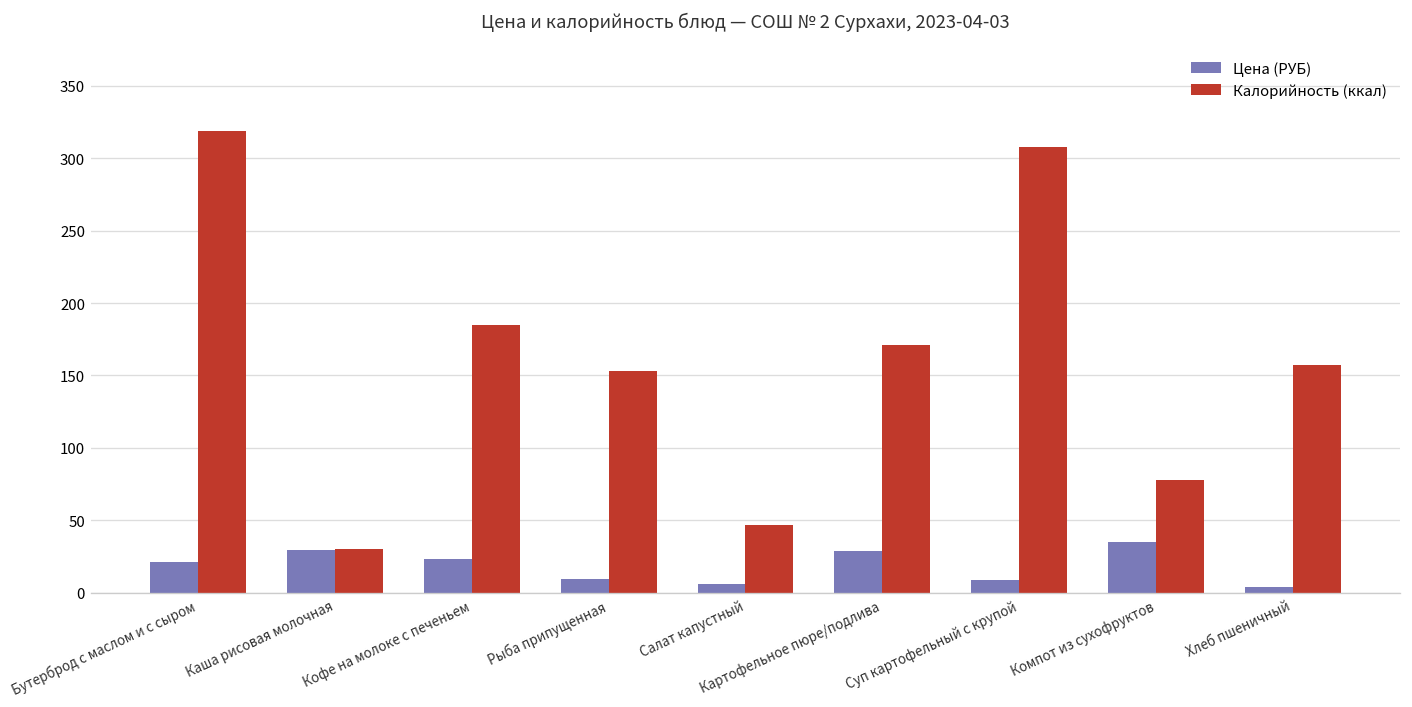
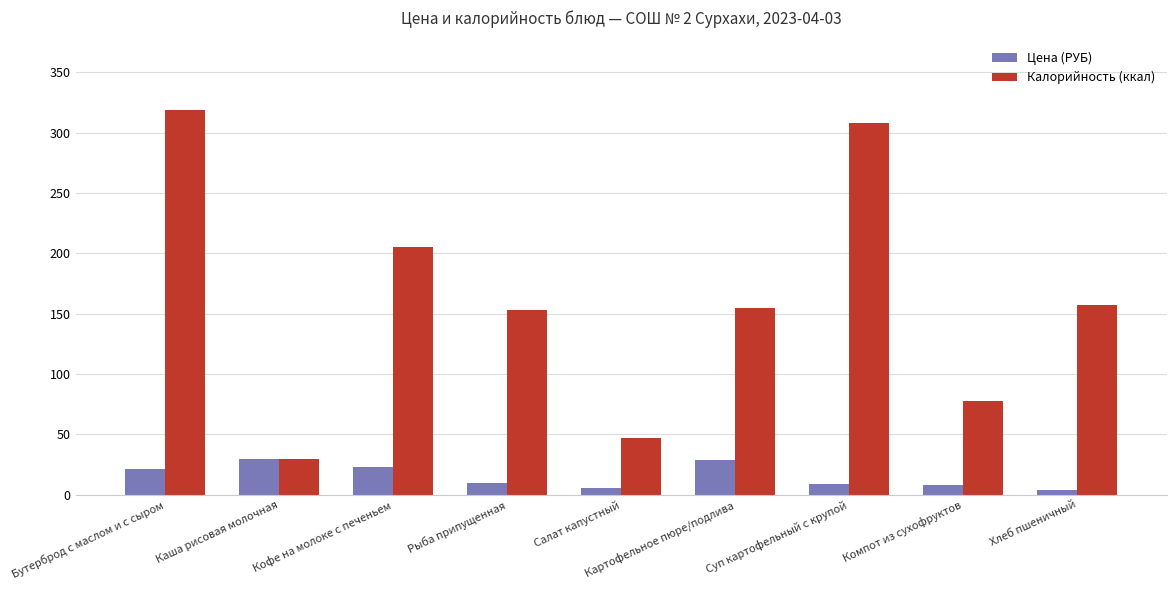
  {
    "Цена (РУБ)": {
      "Бутерброд с маслом и с сыром": 21,
      "Каша рисовая молочная": 30,
      "Кофе на молоке с печеньем": 23,
      "Рыба припущенная": 9,
      "Салат капустный": 6,
      "Картофельное пюре/подлива": 29,
      "Суп картофельный с крупой": 9,
-     "Компот из сухофруктов": 35,
+     "Компот из сухофруктов": 8,
      "Хлеб пшеничный": 4
    },
    "Калорийность (ккал)": {
      "Бутерброд с маслом и с сыром": 319,
      "Каша рисовая молочная": 30,
-     "Кофе на молоке с печеньем": 185,
+     "Кофе на молоке с печеньем": 205,
      "Рыба припущенная": 153,
      "Салат капустный": 47,
-     "Картофельное пюре/подлива": 171,
+     "Картофельное пюре/подлива": 155,
      "Суп картофельный с крупой": 308,
      "Компот из сухофруктов": 78,
      "Хлеб пшеничный": 157
    }
  }
